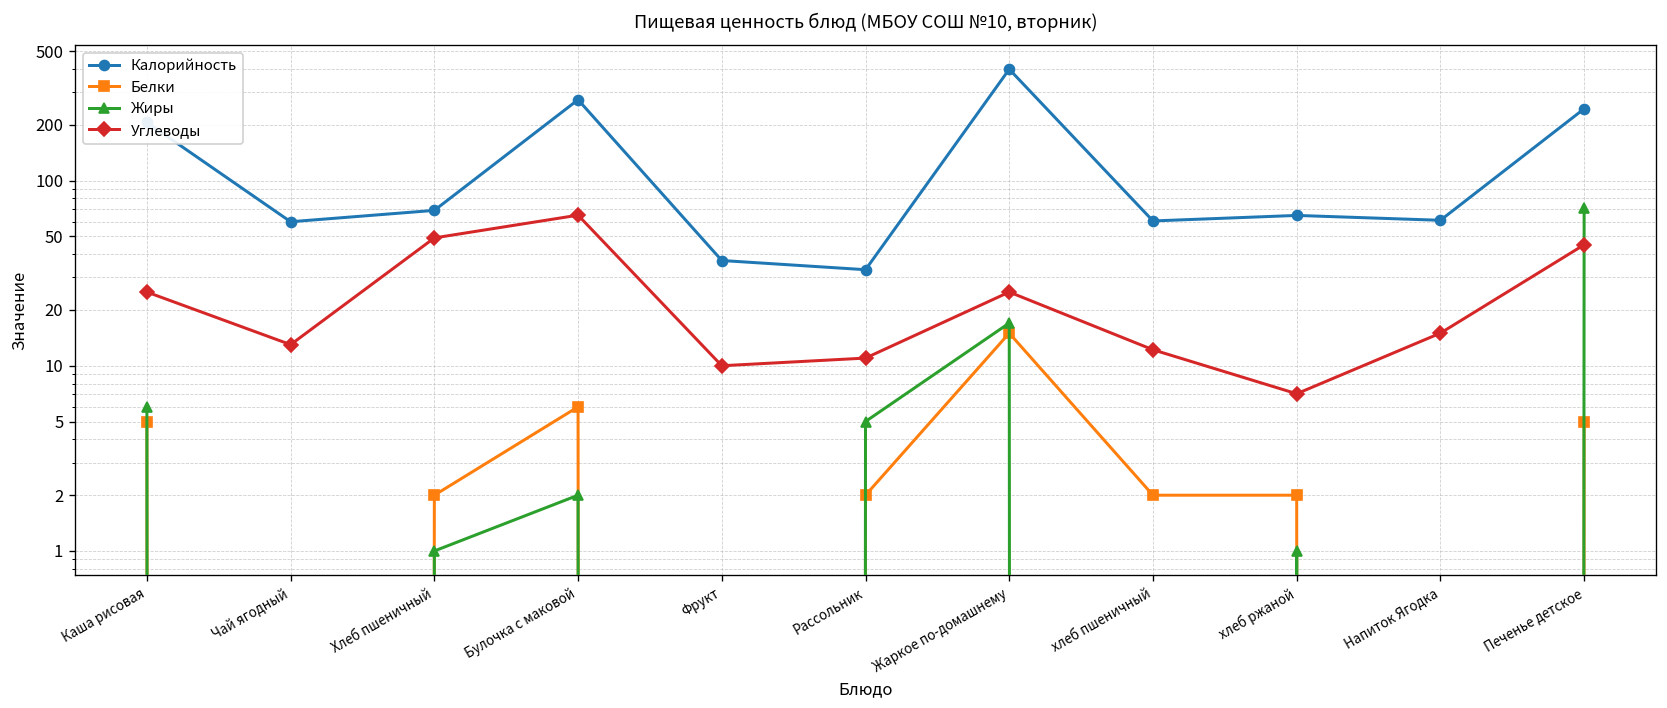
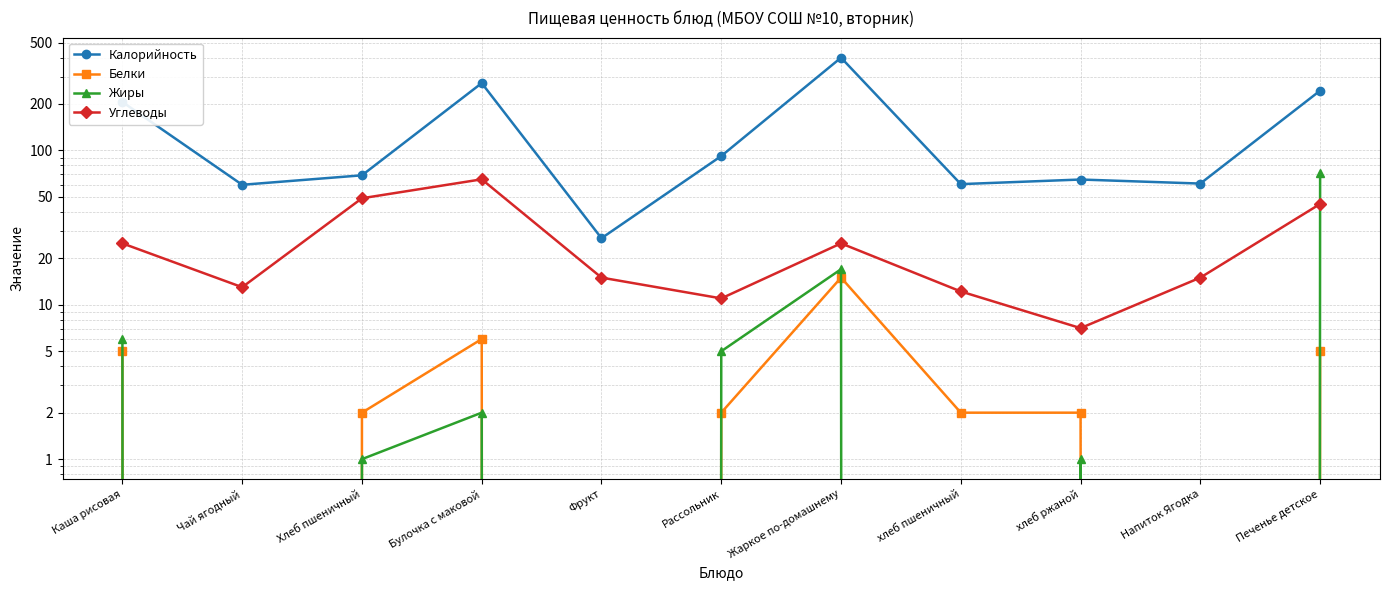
  {
    "Калорийность": {
      "Чай ягодный": 60,
      "Хлеб пшеничный": 70,
      "Булочка с маковой": 270,
-     "Фрукт": 37,
-     "Рассольник": 33,
+     "Фрукт": 27,
+     "Рассольник": 90,
      "Жаркое по-домашнему": 400,
      "хлеб пшеничный": 61,
      "хлеб ржаной": 65,
      "Напиток Ягодка": 61,
      "Печенье детское": 240
    },
    "Белки": {
      "Каша рисовая": 5,
      "Хлеб пшеничный": 2,
      "Булочка с маковой": 6,
      "Рассольник": 2,
      "Жаркое по-домашнему": 15,
      "хлеб пшеничный": 2,
      "хлеб ржаной": 2,
      "Печенье детское": 5
    },
    "Жиры": {
      "Каша рисовая": 6,
      "Хлеб пшеничный": 1,
      "Булочка с маковой": 2,
      "Рассольник": 5,
      "Жаркое по-домашнему": 17,
      "хлеб ржаной": 1,
      "Печенье детское": 70
    },
    "Углеводы": {
      "Каша рисовая": 25,
      "Чай ягодный": 13,
      "Хлеб пшеничный": 49,
      "Булочка с маковой": 65,
-     "Фрукт": 10,
+     "Фрукт": 15,
      "Рассольник": 11,
      "Жаркое по-домашнему": 25,
      "хлеб пшеничный": 12,
      "хлеб ржаной": 7,
      "Напиток Ягодка": 15,
      "Печенье детское": 45
    }
  }
